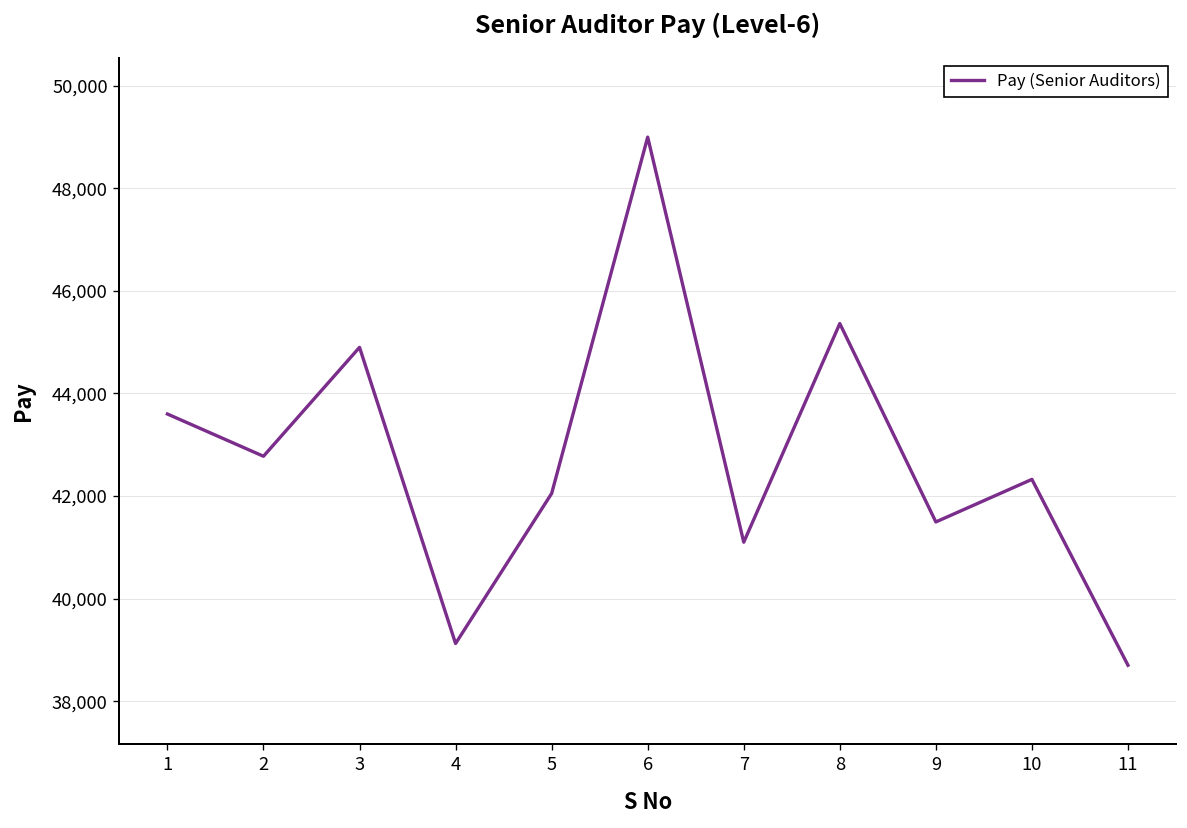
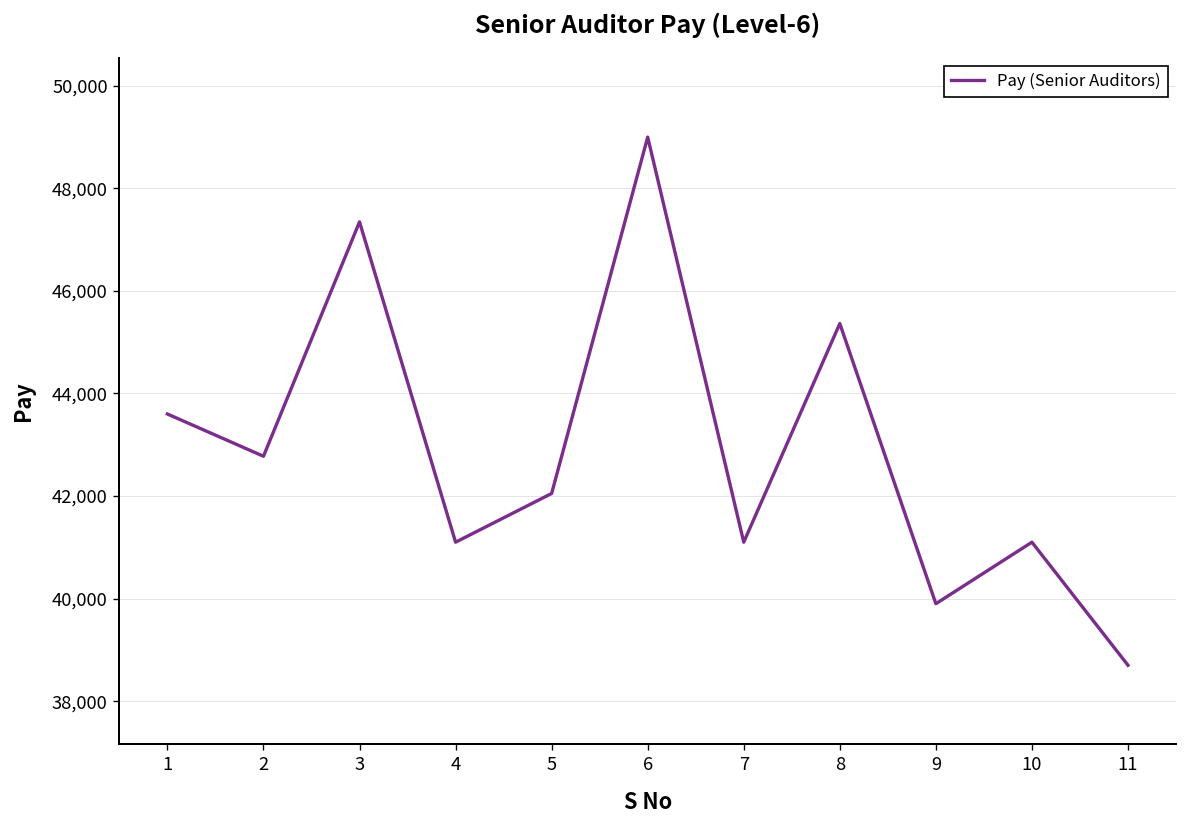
  {
    "1": "43,600",
    "2": "42,800",
-   "3": "44,900",
-   "4": "39,100",
+   "3": "47,300",
+   "4": "41,100",
    "5": "42,100",
    "6": "49,000",
    "7": "41,100",
    "8": "45,400",
-   "9": "41,500",
-   "10": "42,300",
+   "9": "39,900",
+   "10": "41,100",
    "11": "38,700"
  }
